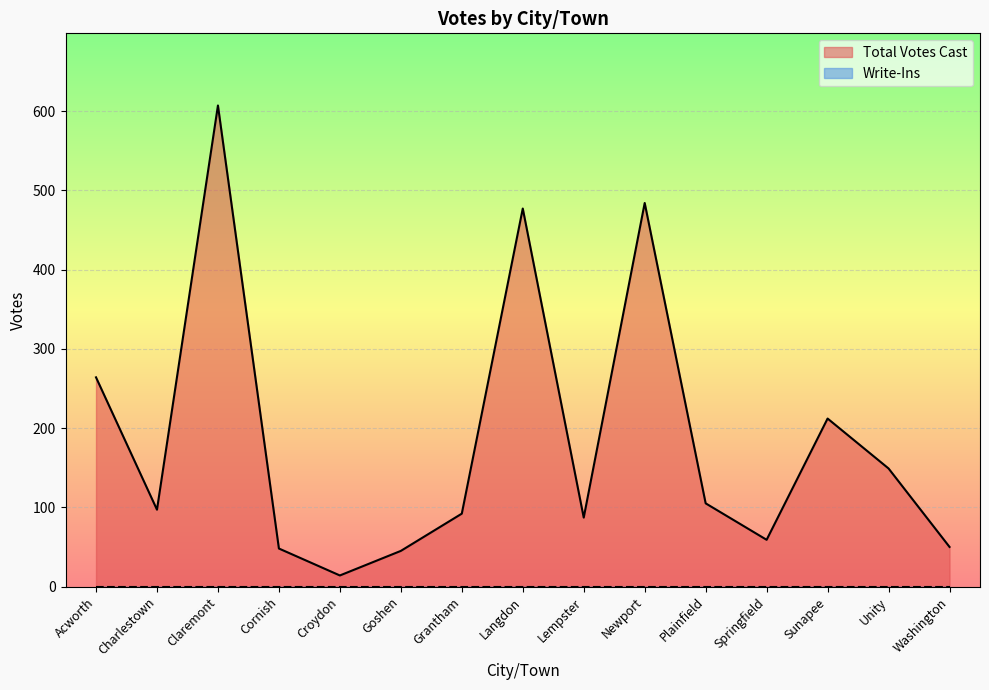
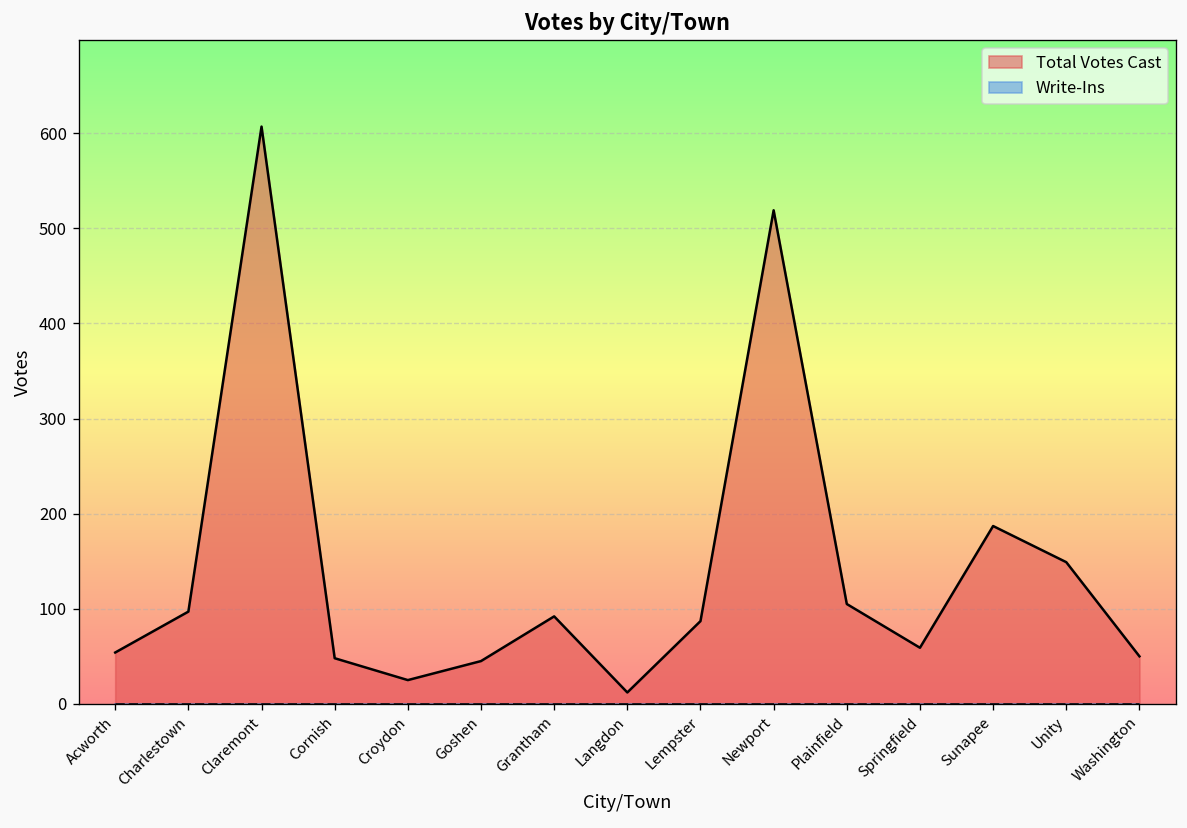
  {
    "Total Votes Cast": {
-     "Acworth": 260,
+     "Acworth": 50,
      "Charlestown": 100,
      "Claremont": 610,
      "Cornish": 50,
-     "Croydon": 10,
+     "Croydon": 30,
      "Goshen": 50,
      "Grantham": 90,
-     "Langdon": 480,
+     "Langdon": 10,
      "Lempster": 90,
-     "Newport": 480,
+     "Newport": 520,
      "Plainfield": 110,
      "Springfield": 60,
-     "Sunapee": 210,
+     "Sunapee": 190,
      "Unity": 150,
      "Washington": 50
    },
    "Write-Ins": {
      "Acworth": 0,
      "Charlestown": 0,
      "Claremont": 0,
      "Cornish": 0,
      "Croydon": 0,
      "Goshen": 0,
      "Grantham": 0,
      "Langdon": 0,
      "Lempster": 0,
      "Newport": 0,
      "Plainfield": 0,
      "Springfield": 0,
      "Sunapee": 0,
      "Unity": 0,
      "Washington": 0
    }
  }
